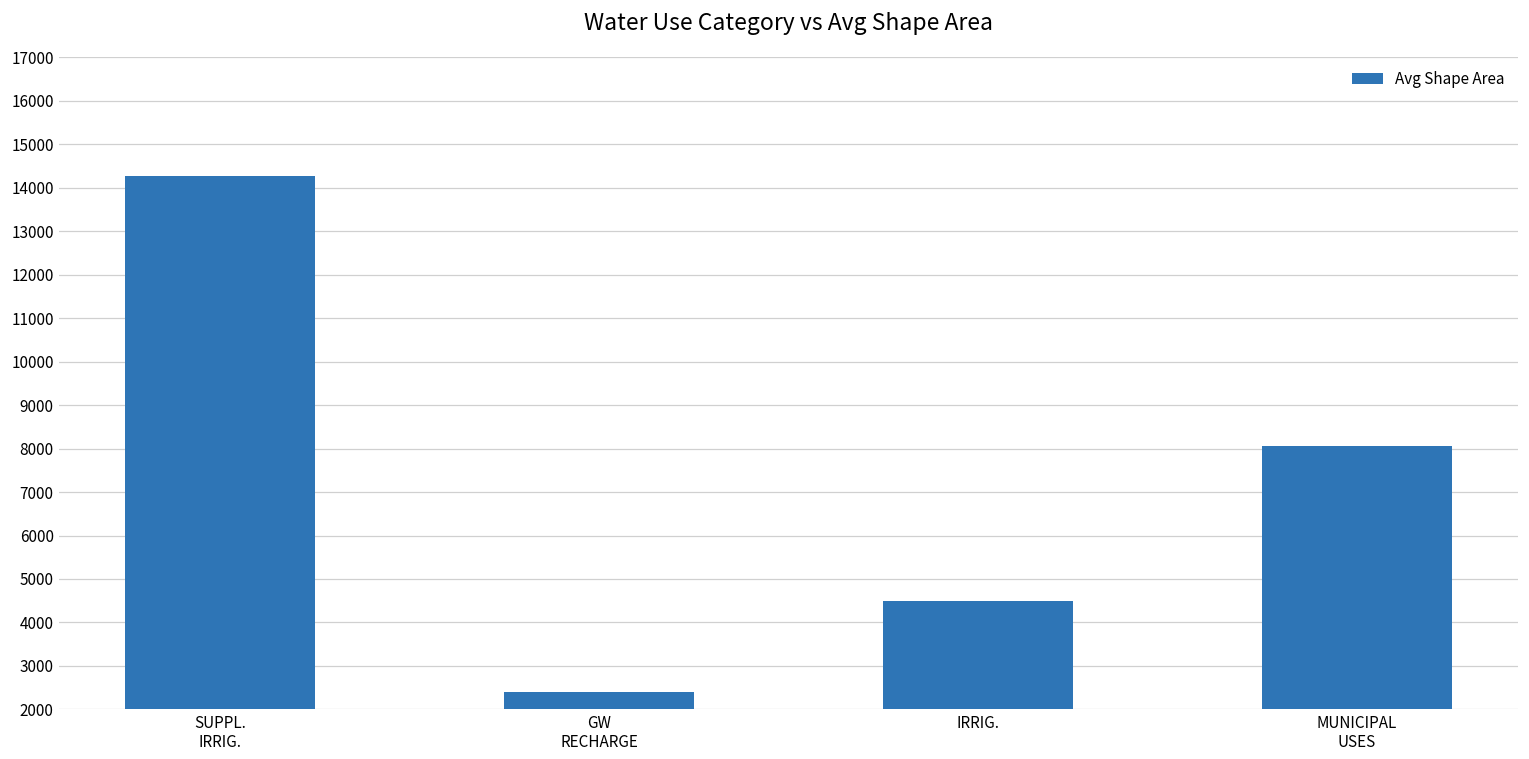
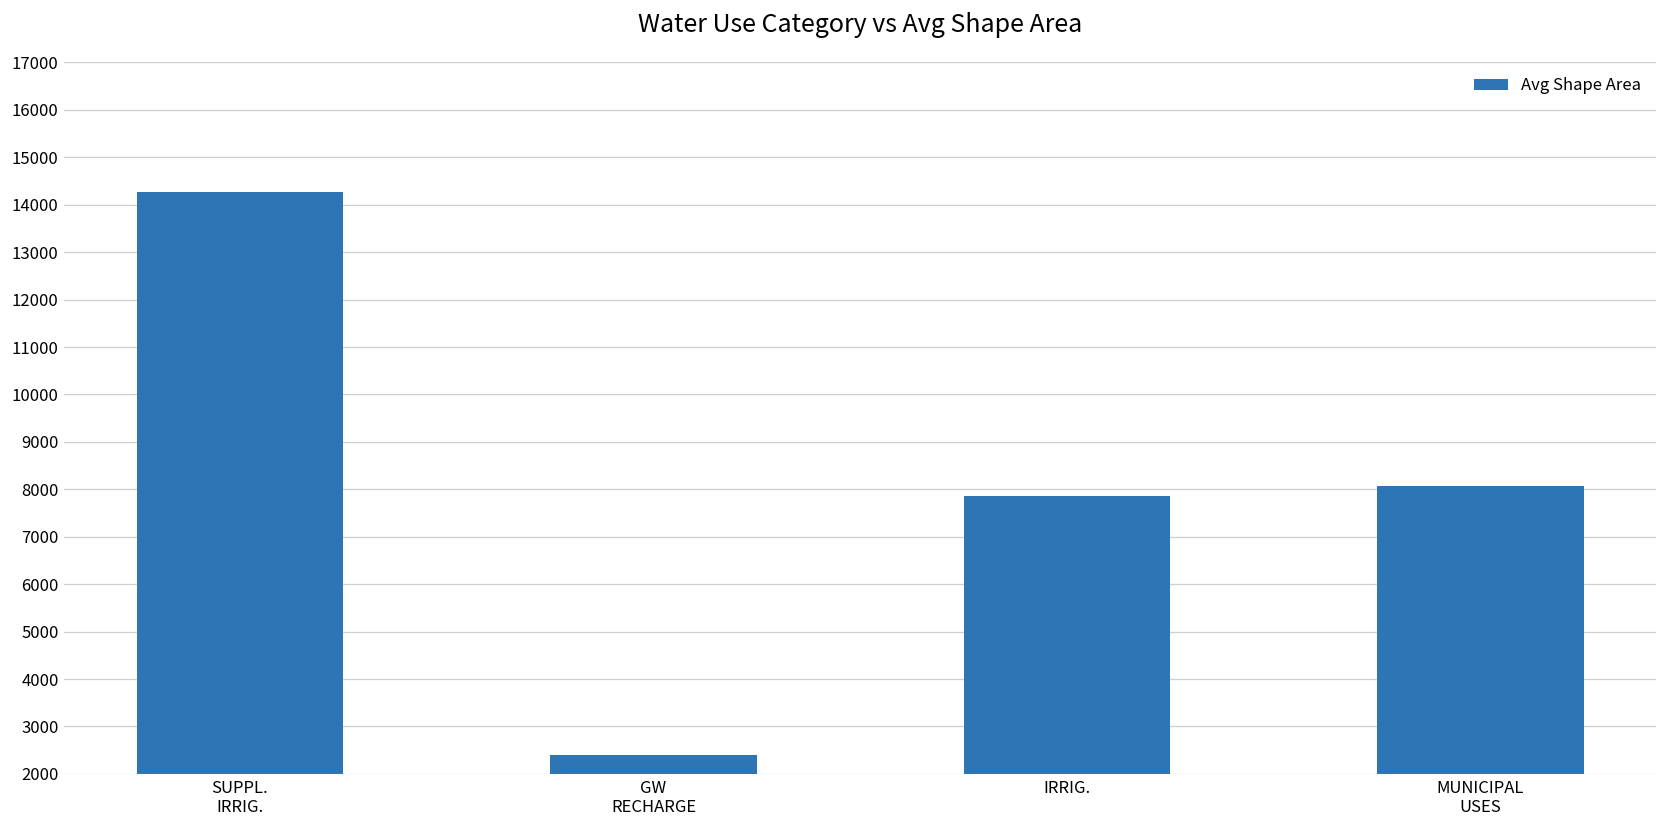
  {
    "SUPPL. IRRIG.": 14300,
    "GW RECHARGE": 2400,
-   "IRRIG.": 4500,
+   "IRRIG.": 7900,
    "MUNICIPAL USES": 8100
  }
